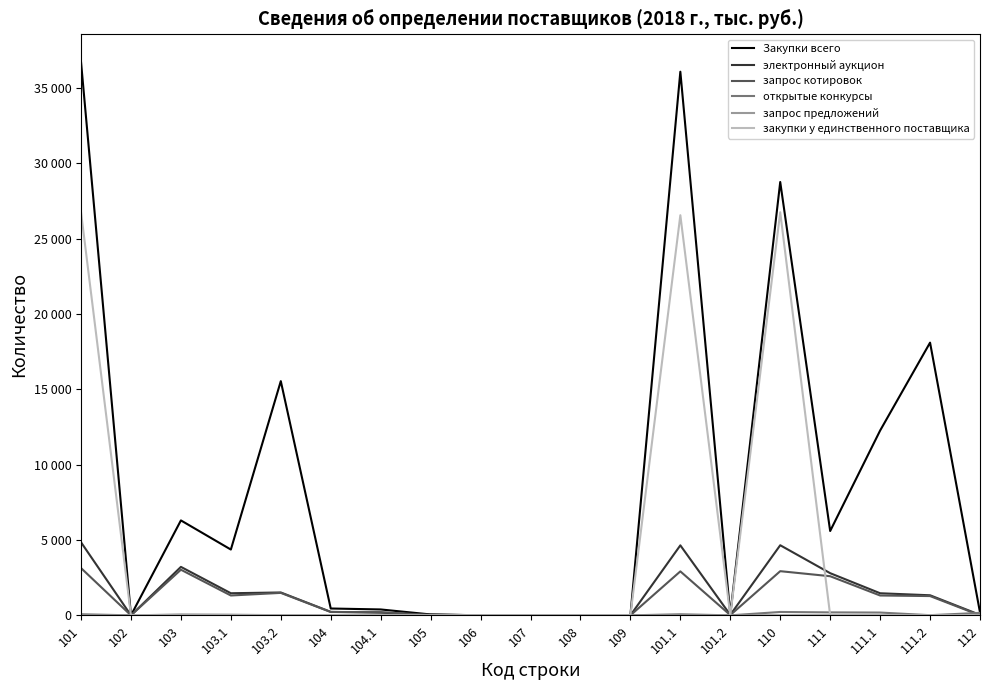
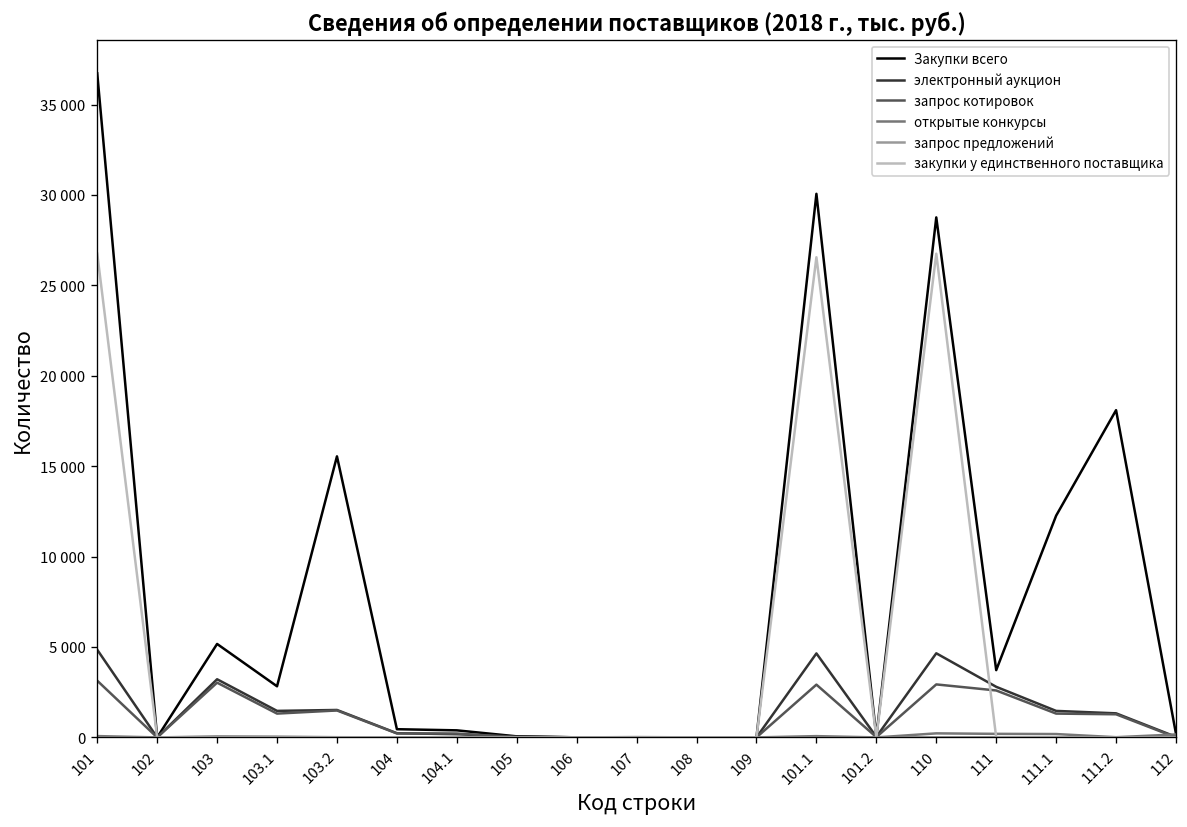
  {
    "Закупки всего": {
      "101": 36700,
-     "103": 6300,
-     "103.1": 4400,
+     "103": 5200,
+     "103.1": 2800,
      "103.2": 15500,
      "104": 500,
      "104.1": 400,
-     "101.1": 36100,
+     "101.1": 30100,
      "110": 28800,
-     "111": 5600,
+     "111": 3700,
      "111.1": 12300,
      "111.2": 18100
    }
  }
